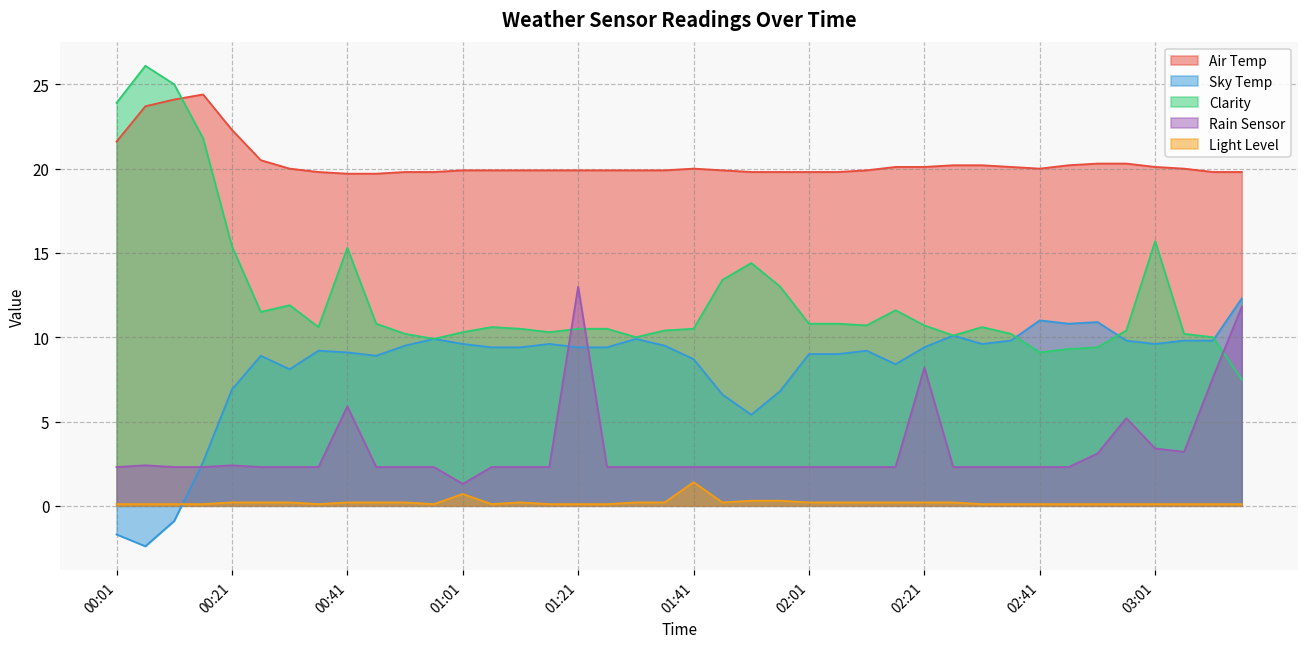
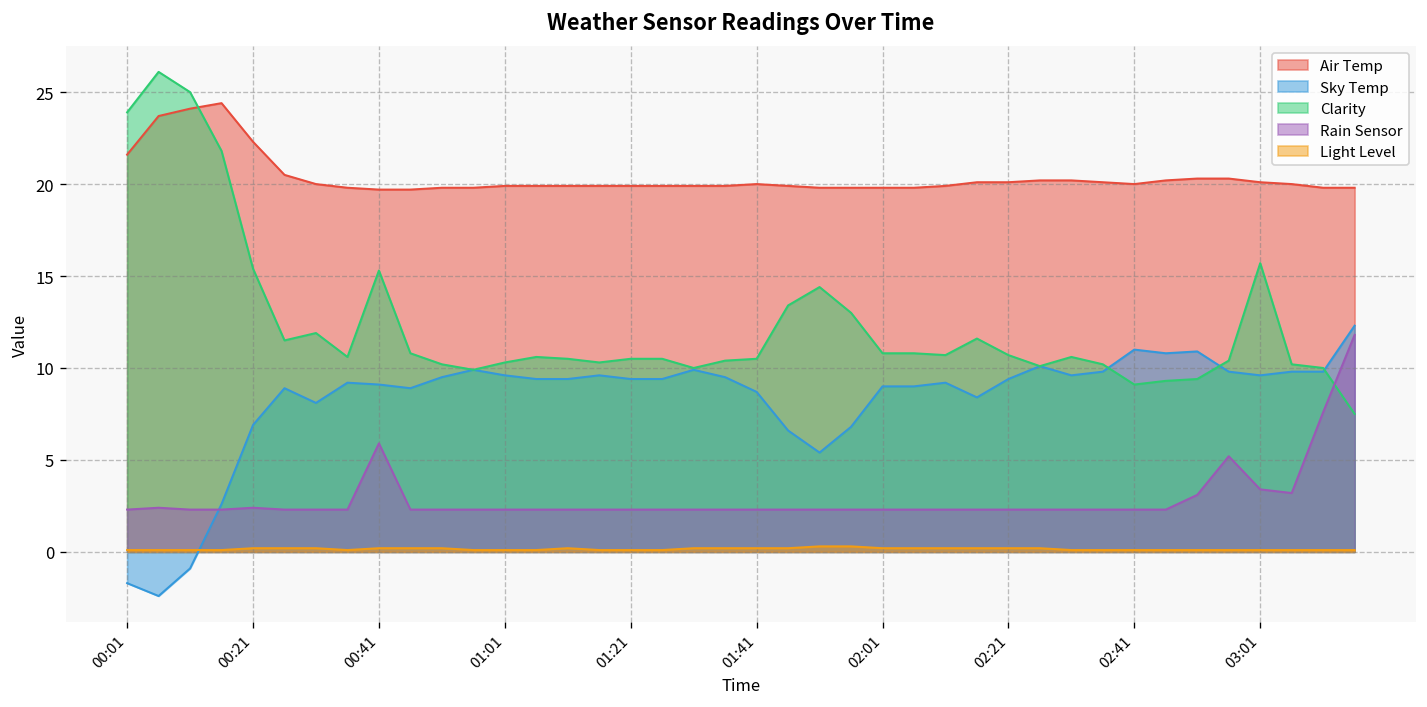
  {
    "Air Temp": {
      "00:01": 21.6,
      "00:21": 22.3,
      "00:41": 19.7,
      "01:01": 19.9,
      "01:21": 19.9,
      "01:41": 20.0,
      "02:01": 19.8,
      "02:21": 20.1,
      "02:41": 20.0,
      "03:01": 20.1
    },
    "Clarity": {
      "00:01": 23.9,
      "00:21": 15.4,
      "00:41": 15.3,
      "01:01": 10.3,
      "01:21": 10.5,
      "01:41": 10.5,
      "02:01": 10.8,
      "02:21": 10.7,
      "02:41": 9.1,
      "03:01": 15.7
    },
    "Rain Sensor": {
      "00:01": 2.3,
      "00:21": 2.4,
      "00:41": 5.9,
-     "01:01": 1.3,
-     "01:21": 13.0,
+     "01:01": 2.3,
+     "01:21": 2.3,
      "01:41": 2.3,
      "02:01": 2.3,
-     "02:21": 8.2,
+     "02:21": 2.3,
      "02:41": 2.3,
      "03:01": 3.4
    },
    "Light Level": {
      "00:21": 0.2,
      "00:41": 0.2,
-     "01:01": 0.7,
+     "01:01": 0.1,
      "01:21": 0.1,
-     "01:41": 1.4,
+     "01:41": 0.2,
      "02:01": 0.2,
      "02:21": 0.2,
      "02:41": 0.1,
      "03:01": 0.1
    }
  }
